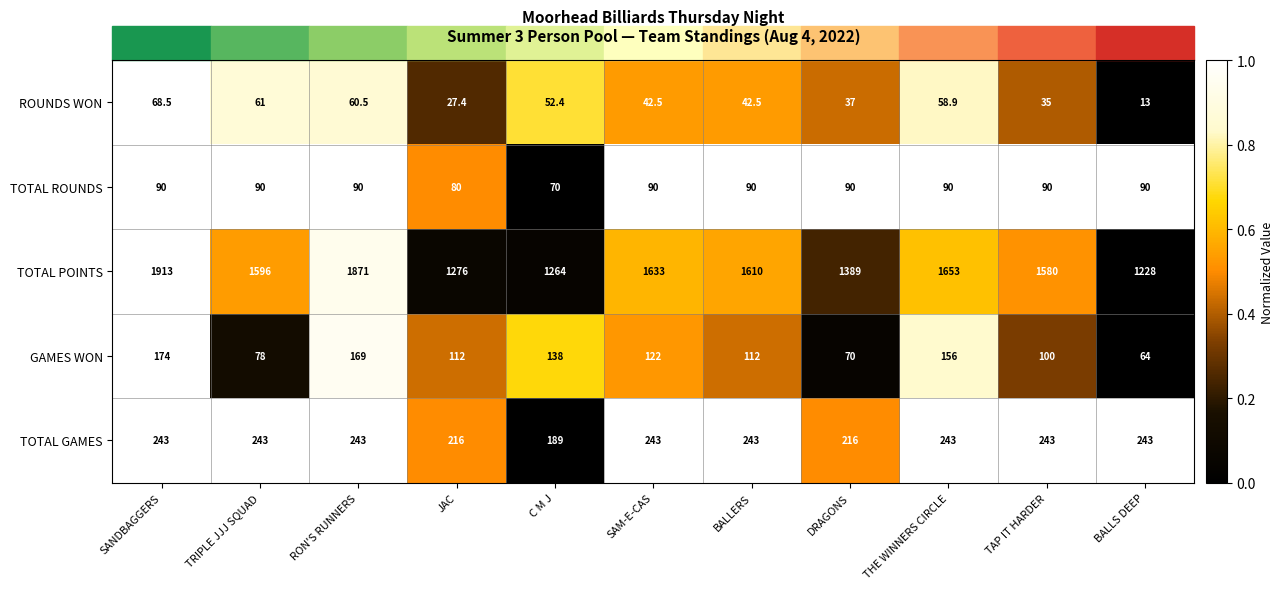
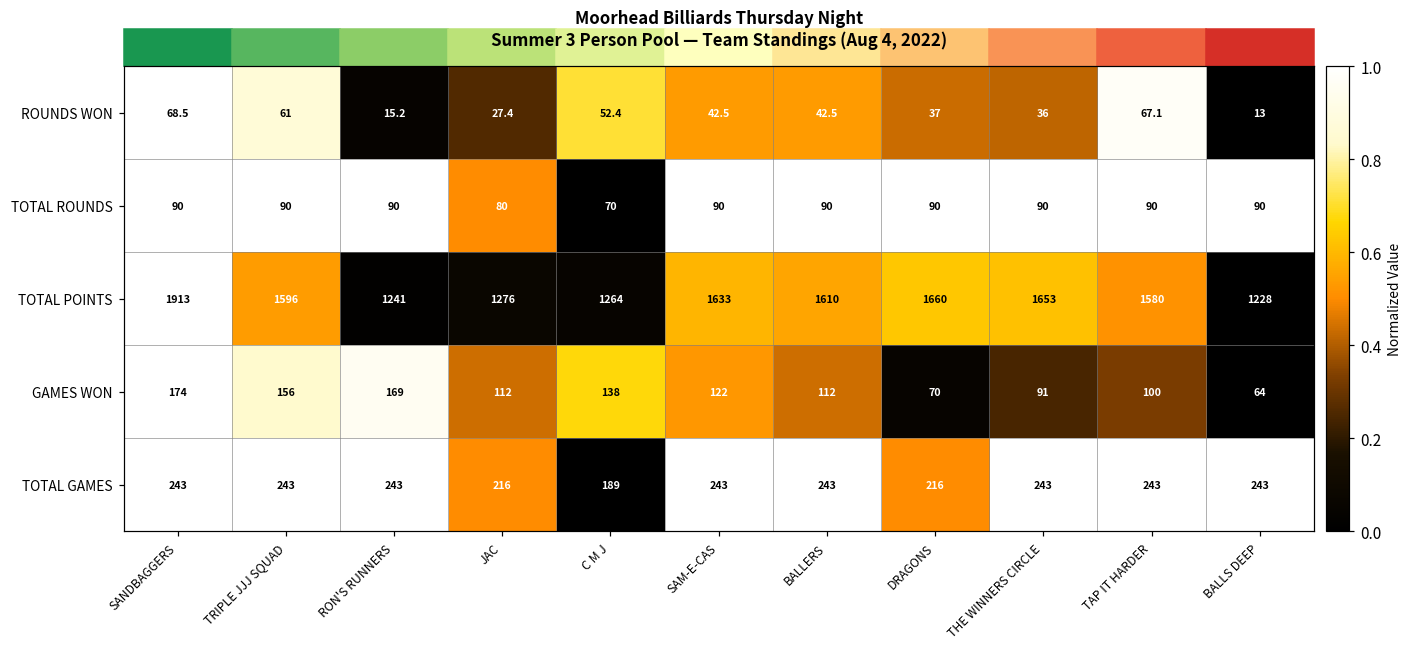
  {
    "ROUNDS WON": {
      "SANDBAGGERS": 68.5,
      "TRIPLE JJJ SQUAD": 61,
-     "RON'S RUNNERS": 60.5,
+     "RON'S RUNNERS": 15.2,
      "JAC": 27.4,
      "C M J": 52.4,
      "SAM-E-CAS": 42.5,
      "BALLERS": 42.5,
      "DRAGONS": 37,
-     "THE WINNERS CIRCLE": 58.9,
-     "TAP IT HARDER": 35,
+     "THE WINNERS CIRCLE": 36,
+     "TAP IT HARDER": 67.1,
      "BALLS DEEP": 13
    },
    "TOTAL ROUNDS": {
      "SANDBAGGERS": 90,
      "TRIPLE JJJ SQUAD": 90,
      "RON'S RUNNERS": 90,
      "JAC": 80,
      "C M J": 70,
      "SAM-E-CAS": 90,
      "BALLERS": 90,
      "DRAGONS": 90,
      "THE WINNERS CIRCLE": 90,
      "TAP IT HARDER": 90,
      "BALLS DEEP": 90
    },
    "TOTAL POINTS": {
      "SANDBAGGERS": 1913,
      "TRIPLE JJJ SQUAD": 1596,
-     "RON'S RUNNERS": 1871,
+     "RON'S RUNNERS": 1241,
      "JAC": 1276,
      "C M J": 1264,
      "SAM-E-CAS": 1633,
      "BALLERS": 1610,
-     "DRAGONS": 1389,
+     "DRAGONS": 1660,
      "THE WINNERS CIRCLE": 1653,
      "TAP IT HARDER": 1580,
      "BALLS DEEP": 1228
    },
    "GAMES WON": {
      "SANDBAGGERS": 174,
-     "TRIPLE JJJ SQUAD": 78,
+     "TRIPLE JJJ SQUAD": 156,
      "RON'S RUNNERS": 169,
      "JAC": 112,
      "C M J": 138,
      "SAM-E-CAS": 122,
      "BALLERS": 112,
      "DRAGONS": 70,
-     "THE WINNERS CIRCLE": 156,
+     "THE WINNERS CIRCLE": 91,
      "TAP IT HARDER": 100,
      "BALLS DEEP": 64
    },
    "TOTAL GAMES": {
      "SANDBAGGERS": 243,
      "TRIPLE JJJ SQUAD": 243,
      "RON'S RUNNERS": 243,
      "JAC": 216,
      "C M J": 189,
      "SAM-E-CAS": 243,
      "BALLERS": 243,
      "DRAGONS": 216,
      "THE WINNERS CIRCLE": 243,
      "TAP IT HARDER": 243,
      "BALLS DEEP": 243
    }
  }
